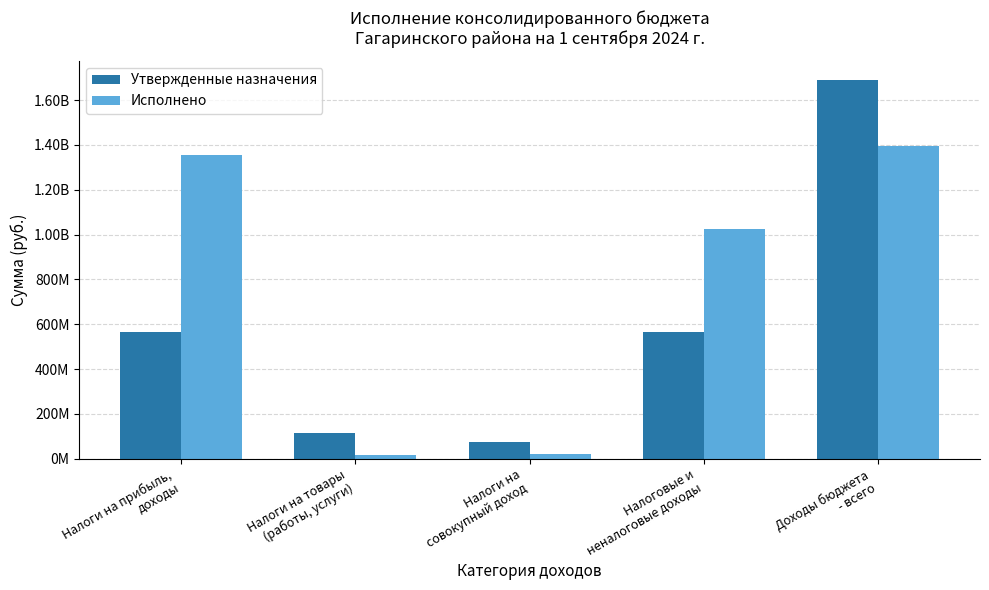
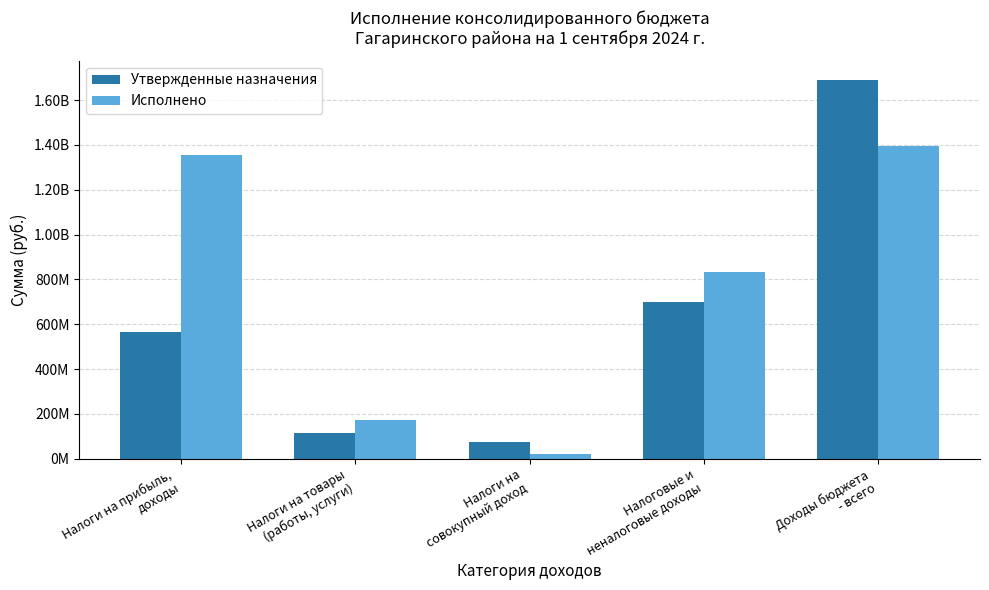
  {
    "Утвержденные назначения": {
      "Налоги на прибыль, доходы": 570000000,
      "Налоги на товары (работы, услуги)": 110000000,
      "Налоги на совокупный доход": 70000000,
-     "Налоговые и неналоговые доходы": 570000000,
+     "Налоговые и неналоговые доходы": 700000000,
      "Доходы бюджета - всего": 1690000000
    },
    "Исполнено": {
      "Налоги на прибыль, доходы": 1350000000,
-     "Налоги на товары (работы, услуги)": 20000000,
+     "Налоги на товары (работы, услуги)": 170000000,
      "Налоги на совокупный доход": 20000000,
-     "Налоговые и неналоговые доходы": 1020000000,
+     "Налоговые и неналоговые доходы": 830000000,
      "Доходы бюджета - всего": 1390000000
    }
  }
